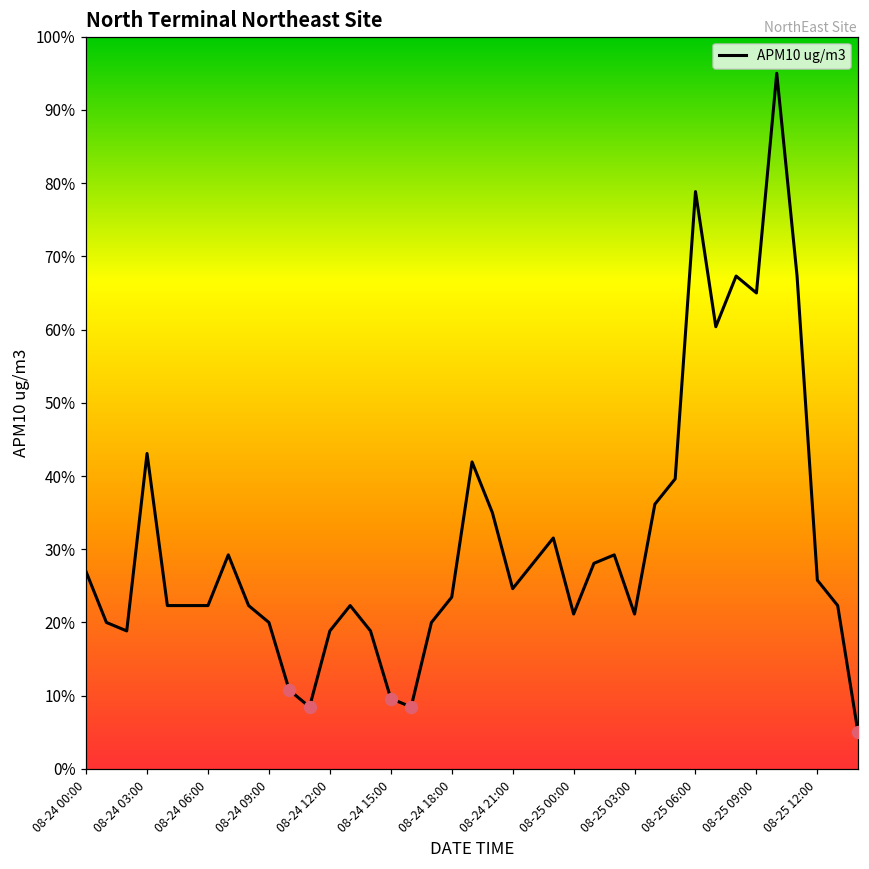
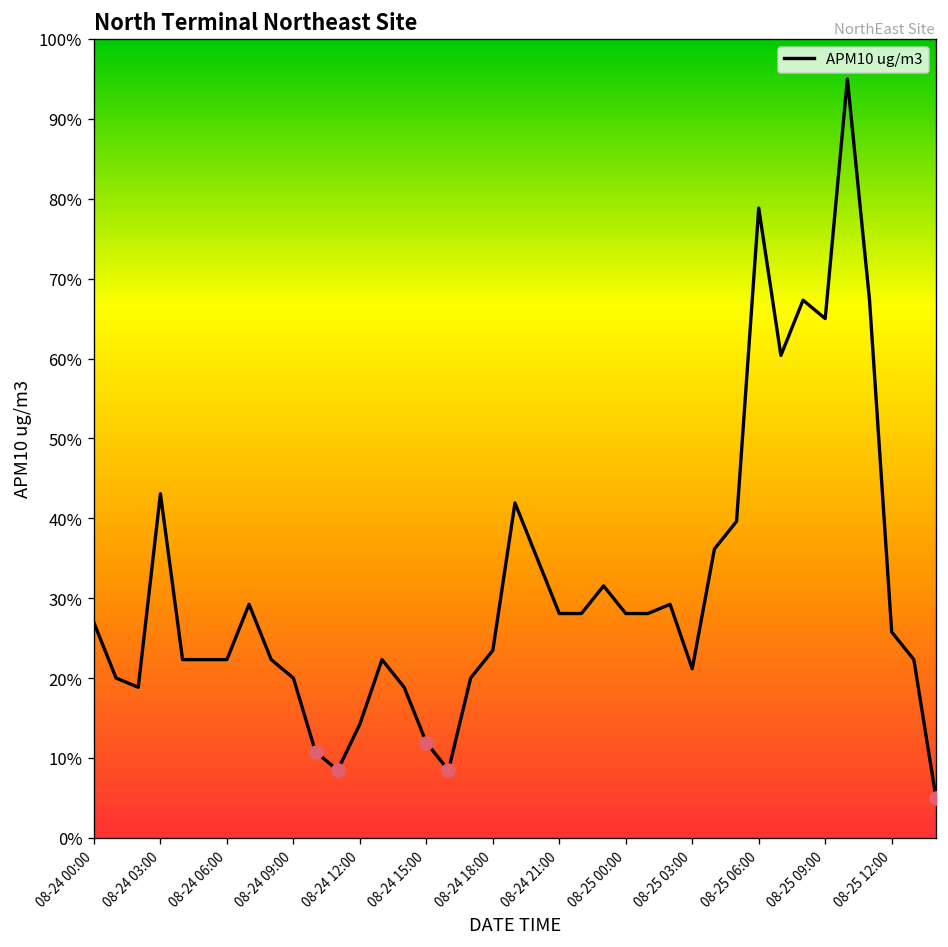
  {
    "APM10 ug/m3": {
      "08-24 00:00": "27%",
      "08-24 03:00": "43%",
      "08-24 06:00": "22%",
      "08-24 09:00": "20%",
-     "08-24 12:00": "19%",
-     "08-24 15:00": "10%",
+     "08-24 12:00": "14%",
+     "08-24 15:00": "12%",
      "08-24 18:00": "23%",
-     "08-24 21:00": "25%",
-     "08-25 00:00": "21%",
+     "08-24 21:00": "28%",
+     "08-25 00:00": "28%",
      "08-25 03:00": "21%",
      "08-25 06:00": "79%",
      "08-25 09:00": "65%",
      "08-25 12:00": "26%"
    }
  }
